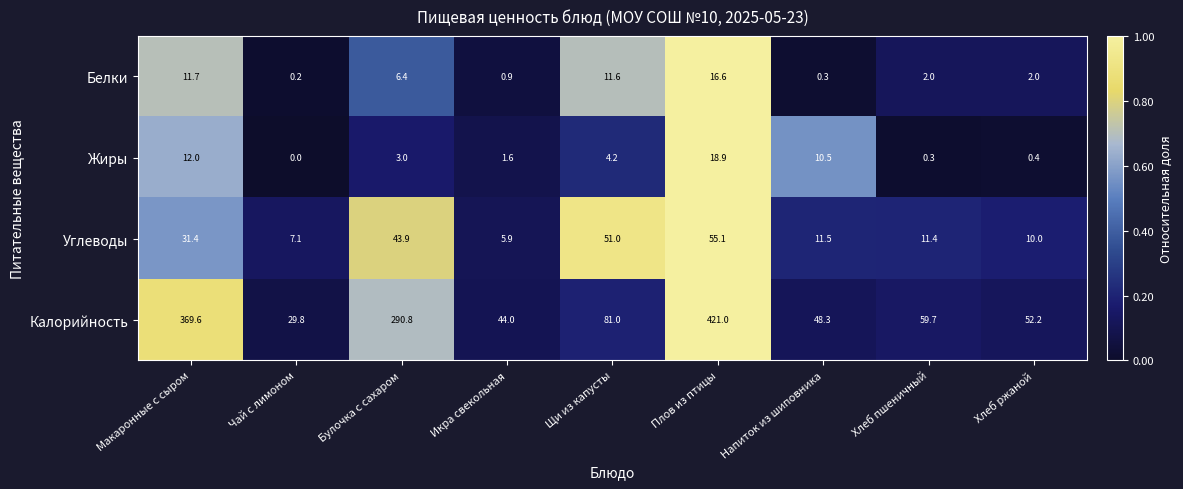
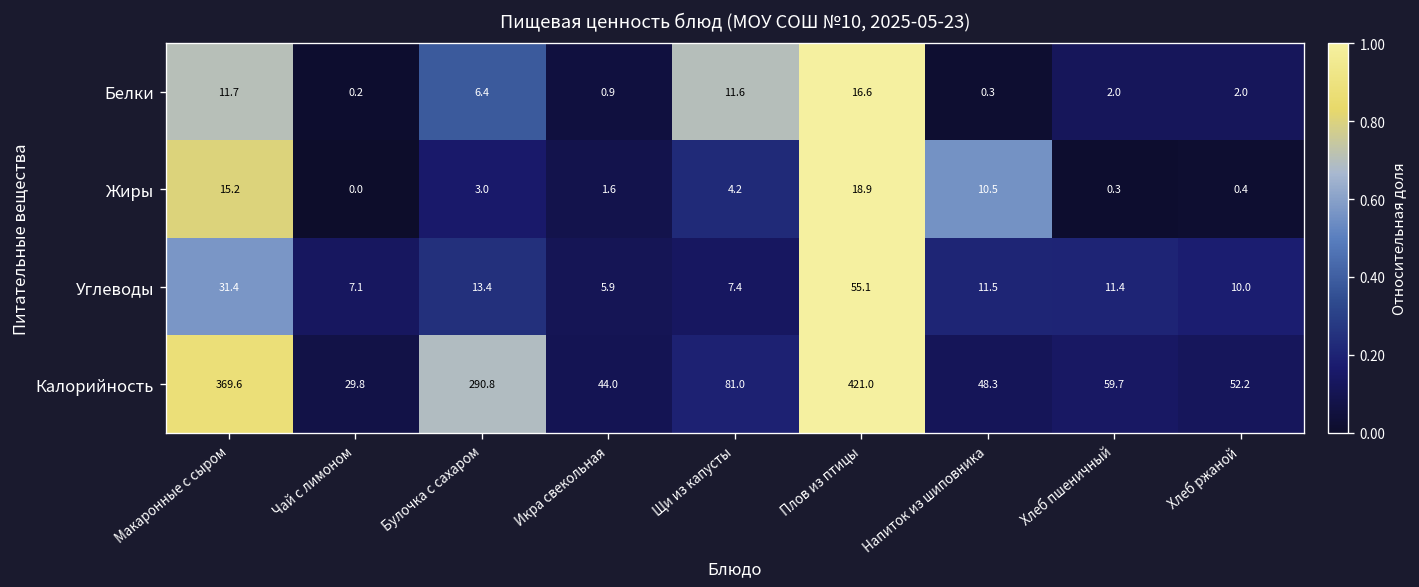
  {
    "Белки": {
      "Макаронные с сыром": 11.7,
      "Чай с лимоном": 0.2,
      "Булочка с сахаром": 6.4,
      "Икра свекольная": 0.9,
      "Щи из капусты": 11.6,
      "Плов из птицы": 16.6,
      "Напиток из шиповника": 0.3,
      "Хлеб пшеничный": 2.0,
      "Хлеб ржаной": 2.0
    },
    "Жиры": {
-     "Макаронные с сыром": 12.0,
+     "Макаронные с сыром": 15.2,
      "Чай с лимоном": 0.0,
      "Булочка с сахаром": 3.0,
      "Икра свекольная": 1.6,
      "Щи из капусты": 4.2,
      "Плов из птицы": 18.9,
      "Напиток из шиповника": 10.5,
      "Хлеб пшеничный": 0.3,
      "Хлеб ржаной": 0.4
    },
    "Углеводы": {
      "Макаронные с сыром": 31.4,
      "Чай с лимоном": 7.1,
-     "Булочка с сахаром": 43.9,
+     "Булочка с сахаром": 13.4,
      "Икра свекольная": 5.9,
-     "Щи из капусты": 51.0,
+     "Щи из капусты": 7.4,
      "Плов из птицы": 55.1,
      "Напиток из шиповника": 11.5,
      "Хлеб пшеничный": 11.4,
      "Хлеб ржаной": 10.0
    },
    "Калорийность": {
      "Макаронные с сыром": 369.6,
      "Чай с лимоном": 29.8,
      "Булочка с сахаром": 290.8,
      "Икра свекольная": 44.0,
      "Щи из капусты": 81.0,
      "Плов из птицы": 421.0,
      "Напиток из шиповника": 48.3,
      "Хлеб пшеничный": 59.7,
      "Хлеб ржаной": 52.2
    }
  }
